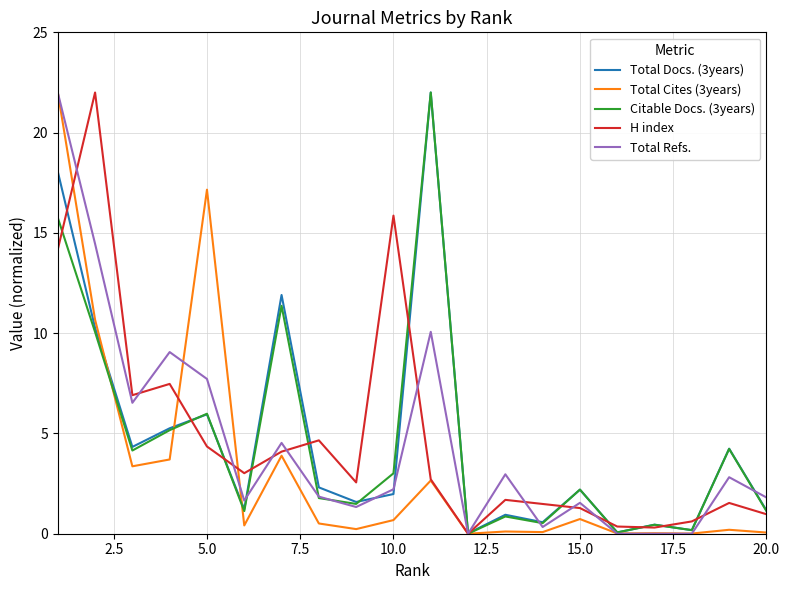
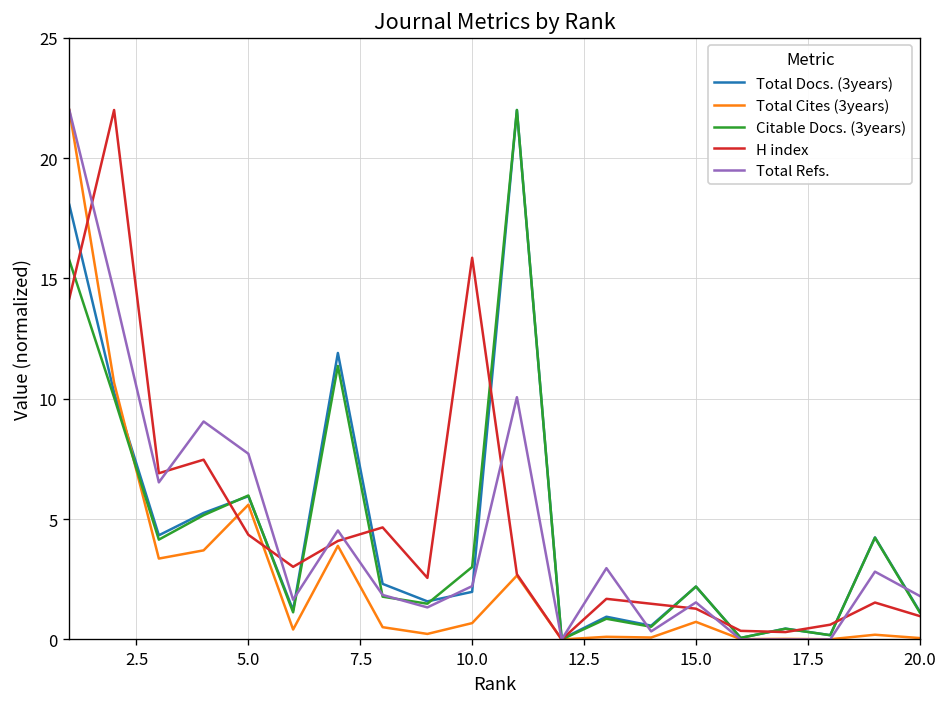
  {
    "Total Docs. (3years)": {
      "10.0": 2.0
    },
    "Total Cites (3years)": {
-     "5.0": 17.2,
+     "5.0": 5.6,
      "10.0": 0.7,
      "15.0": 0.7,
      "20.0": 0.1
    },
    "Citable Docs. (3years)": {
      "10.0": 3.0
    },
    "H index": {
      "5.0": 4.3,
      "10.0": 15.9,
      "15.0": 1.3,
      "20.0": 1.0
    },
    "Total Refs.": {
      "5.0": 7.7,
      "10.0": 2.2,
      "15.0": 1.5,
      "20.0": 1.8
    }
  }
